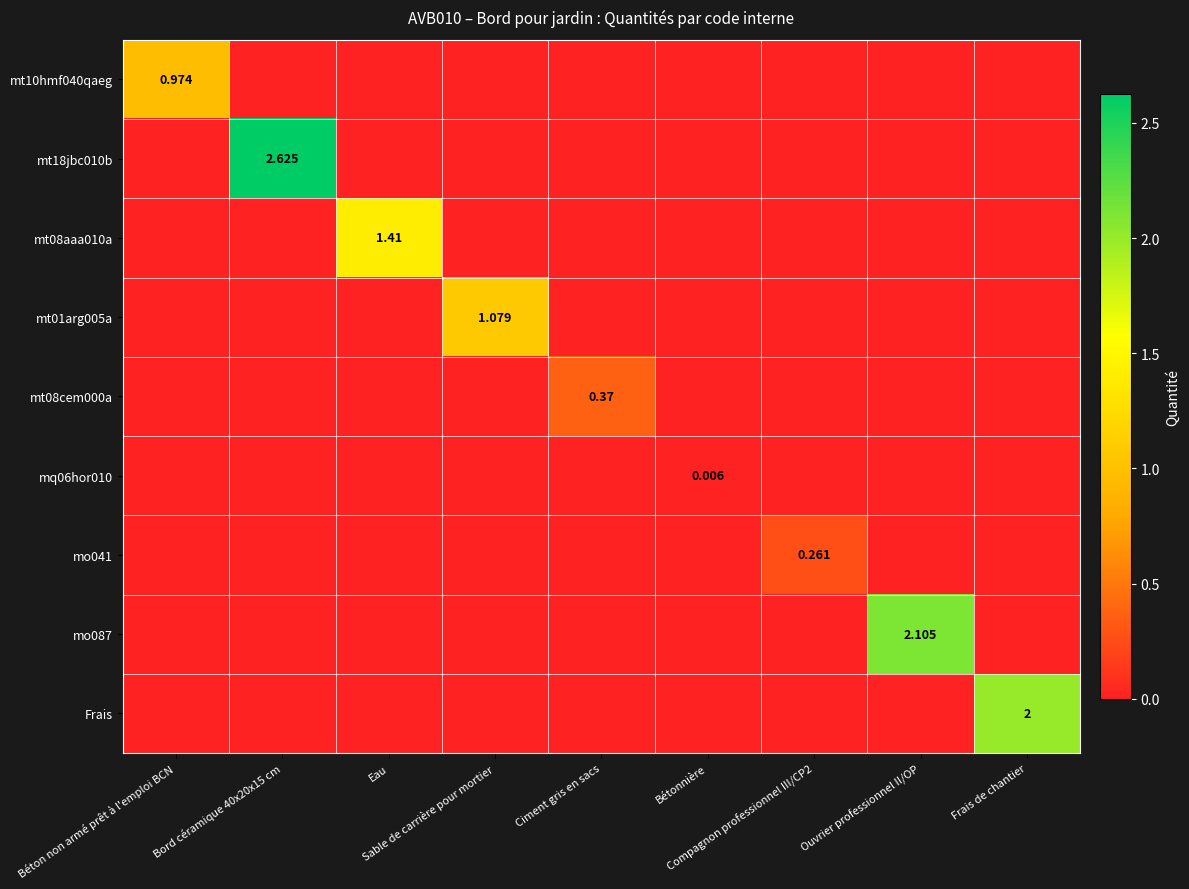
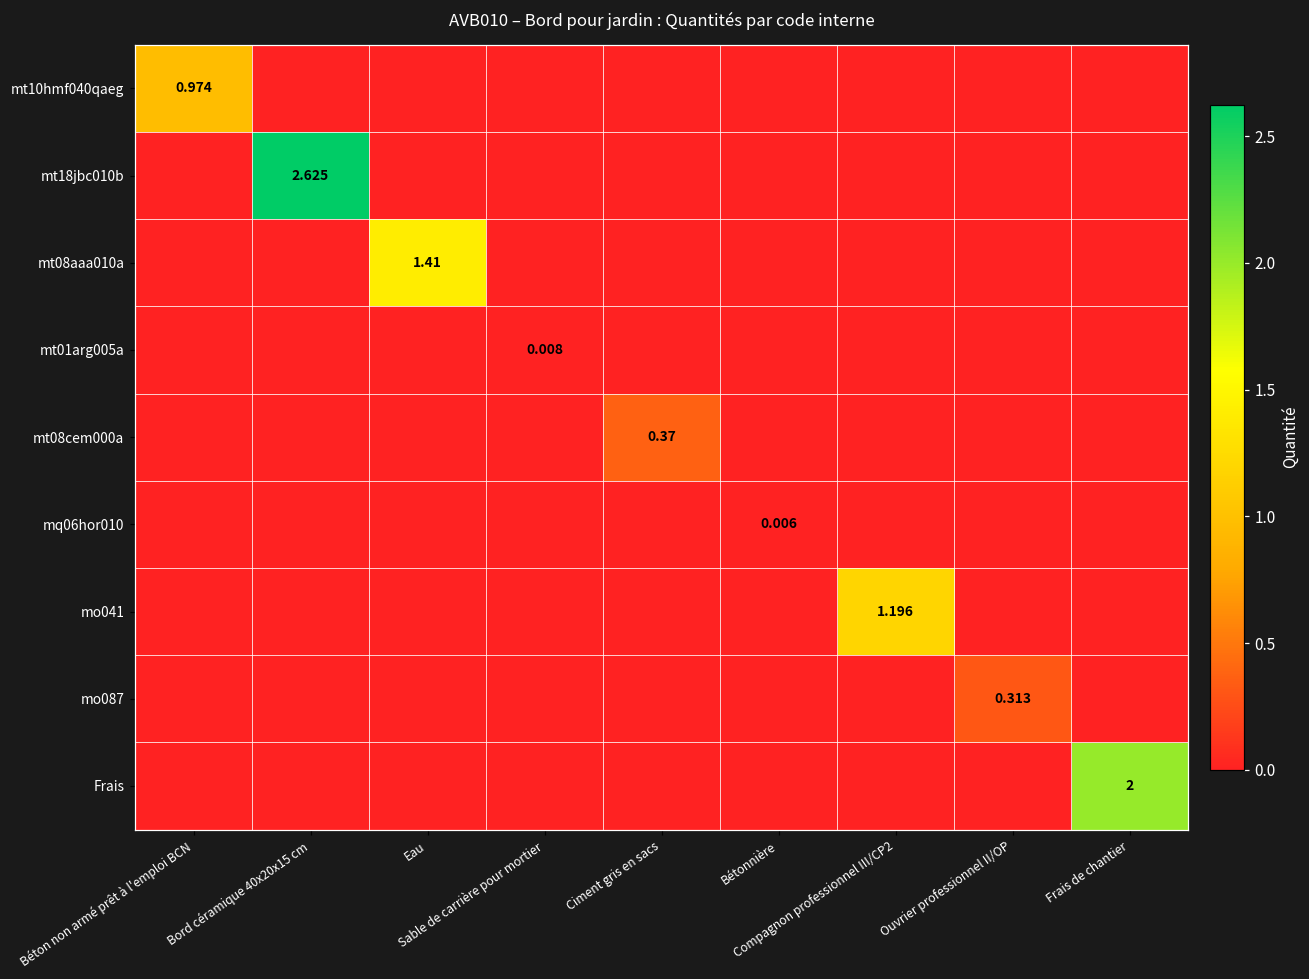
  {
    "mt10hmf040qaeg": {
      "Béton non armé prêt à l'emploi BCN": 0.974
    },
    "mt18jbc010b": {
      "Bord céramique 40x20x15 cm": 2.625
    },
    "mt08aaa010a": {
      "Eau": 1.41
    },
    "mt01arg005a": {
-     "Sable de carrière pour mortier": 1.079
+     "Sable de carrière pour mortier": 0.008
    },
    "mt08cem000a": {
      "Ciment gris en sacs": 0.37
    },
    "mq06hor010": {
      "Bétonnière": 0.006
    },
    "mo041": {
-     "Compagnon professionnel III/CP2": 0.261
+     "Compagnon professionnel III/CP2": 1.196
    },
    "mo087": {
-     "Ouvrier professionnel II/OP": 2.105
+     "Ouvrier professionnel II/OP": 0.313
    },
    "Frais": {
      "Frais de chantier": 2
    }
  }
